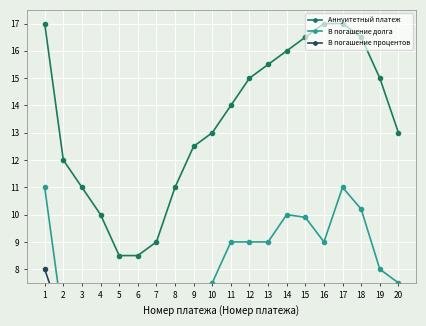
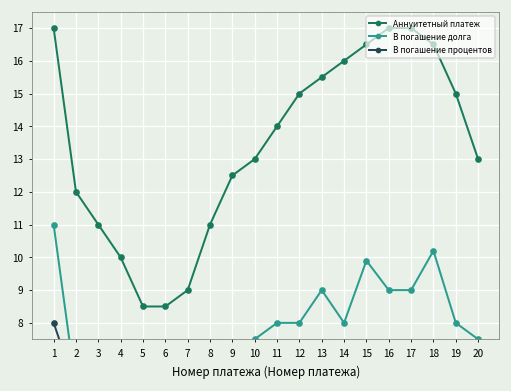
  {
    "В погашение долга": {
      "1": 11,
      "10": 7.5,
-     "11": 9,
-     "12": 9,
+     "11": 8,
+     "12": 8,
      "13": 9,
-     "14": 10,
+     "14": 8,
      "15": 9.9,
      "16": 9,
-     "17": 11,
+     "17": 9,
      "18": 10.2,
      "19": 8,
      "20": 7.5
    }
  }
